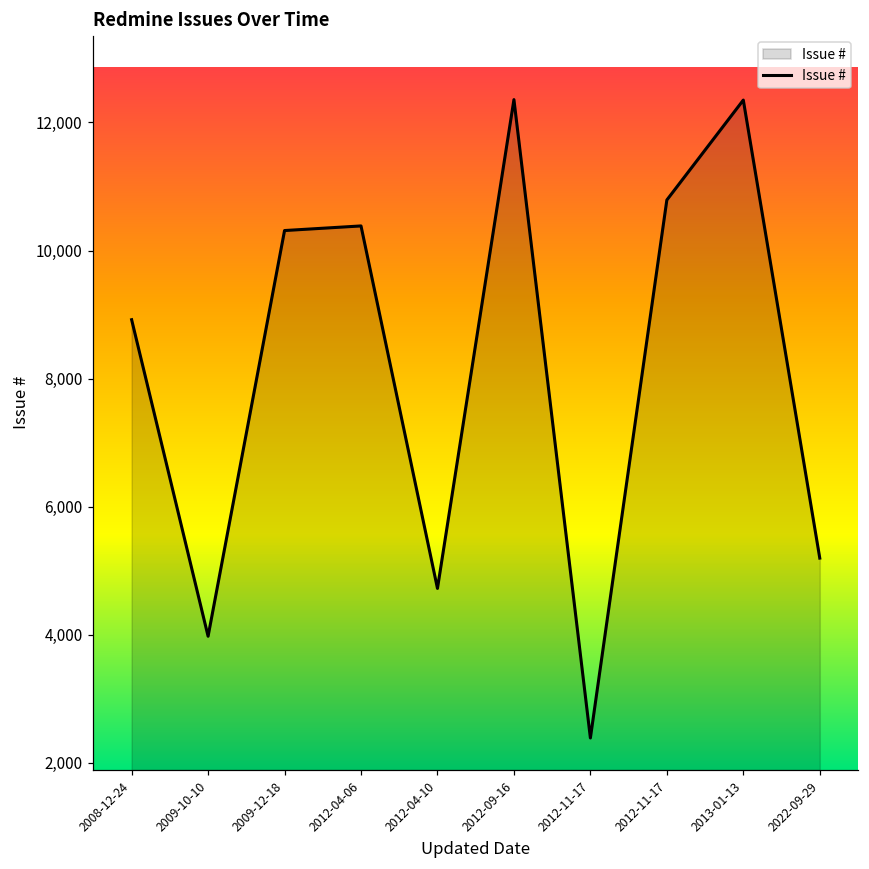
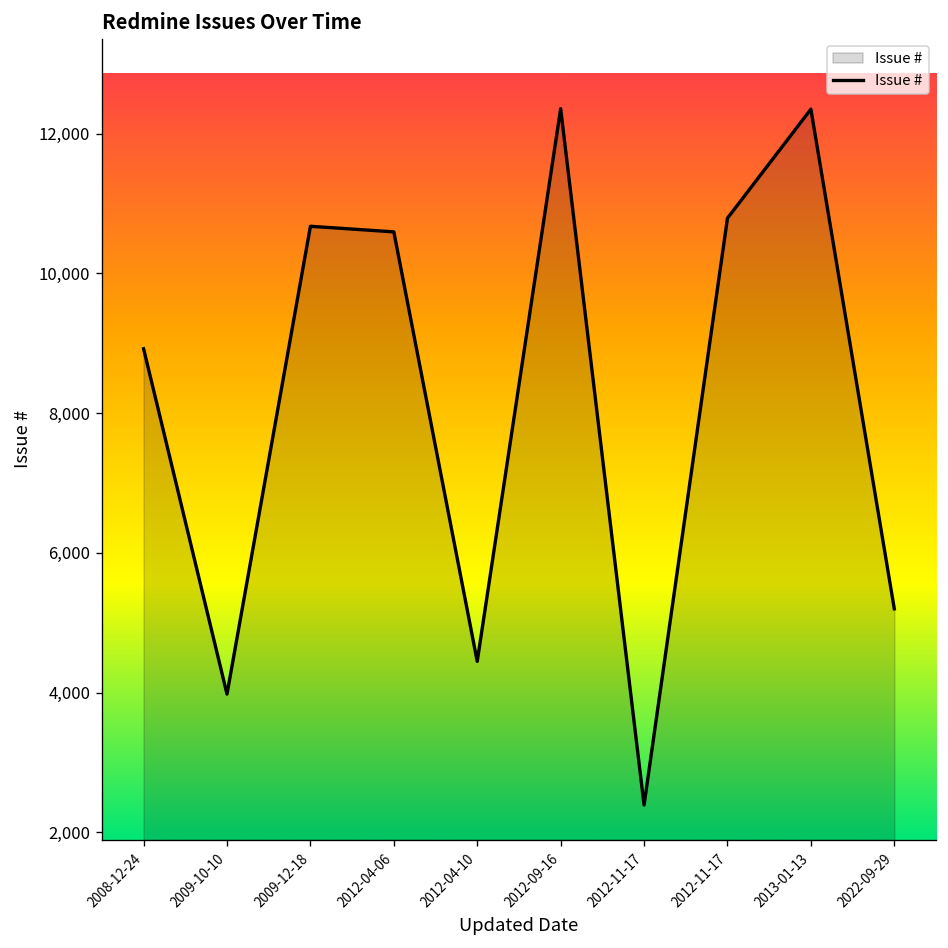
  {
    "2008-12-24": "8,900",
    "2009-10-10": "4,000",
-   "2009-12-18": "10,300",
-   "2012-04-06": "10,400",
-   "2012-04-10": "4,700",
+   "2009-12-18": "10,700",
+   "2012-04-06": "10,600",
+   "2012-04-10": "4,400",
    "2012-09-16": "12,400",
    "2013-01-13": "12,300",
    "2022-09-29": "5,200"
  }
